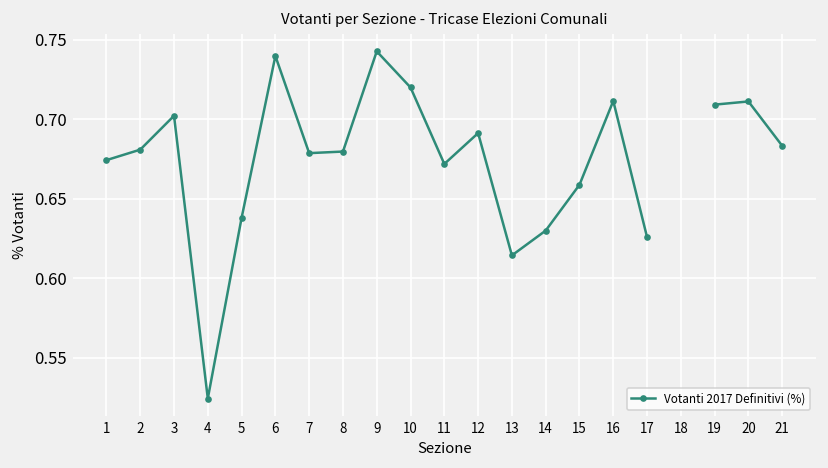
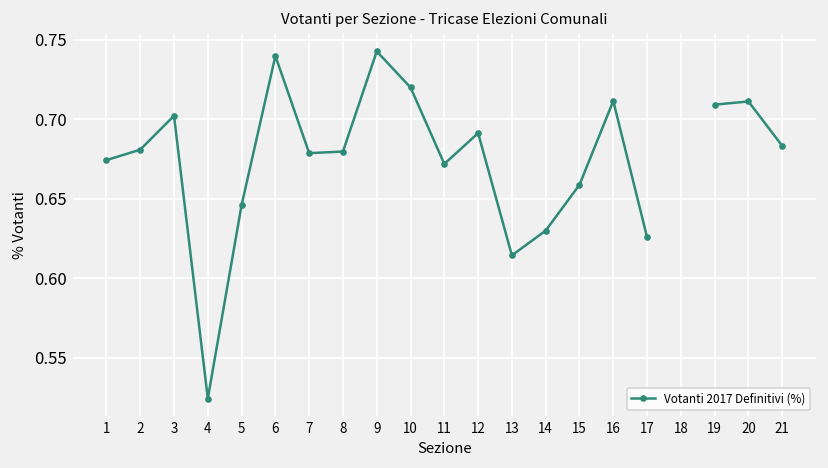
  {
    "1": 0.674,
    "2": 0.681,
    "3": 0.702,
    "4": 0.524,
-   "5": 0.638,
+   "5": 0.646,
    "6": 0.740,
    "7": 0.679,
    "8": 0.680,
    "9": 0.743,
    "10": 0.720,
    "11": 0.672,
    "12": 0.691,
    "13": 0.614,
    "14": 0.630,
    "15": 0.659,
    "16": 0.712,
    "17": 0.626,
    "19": 0.709,
    "20": 0.711,
    "21": 0.683
  }
